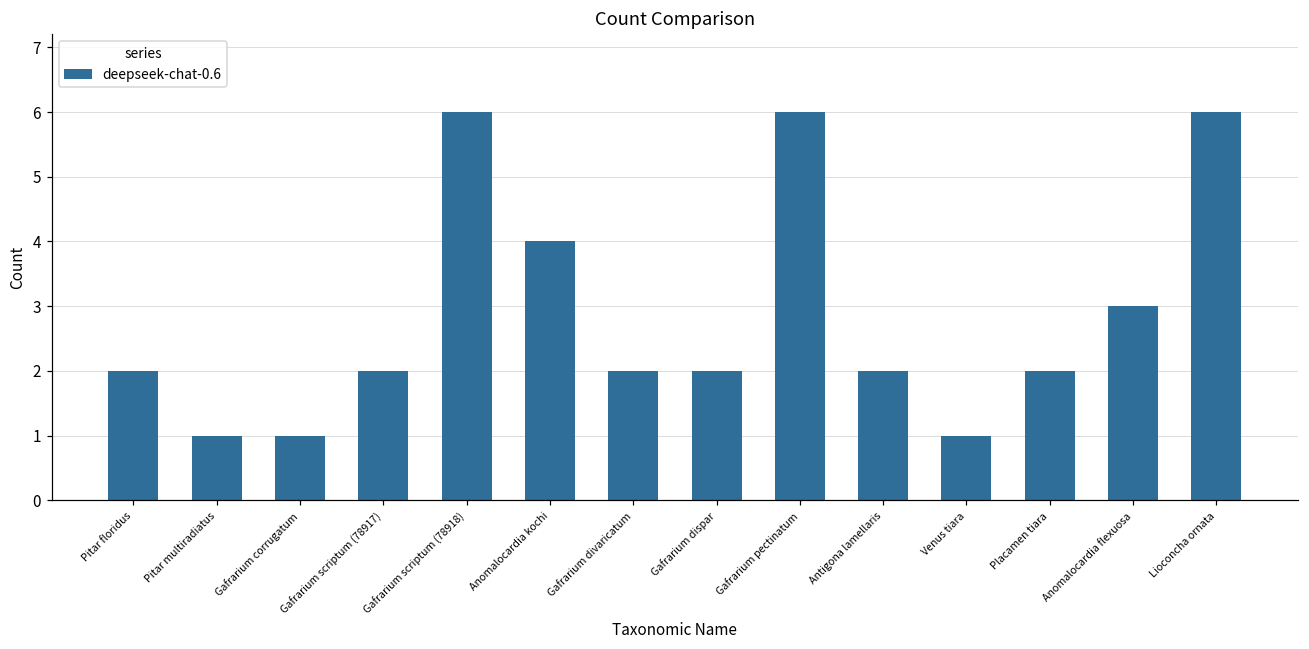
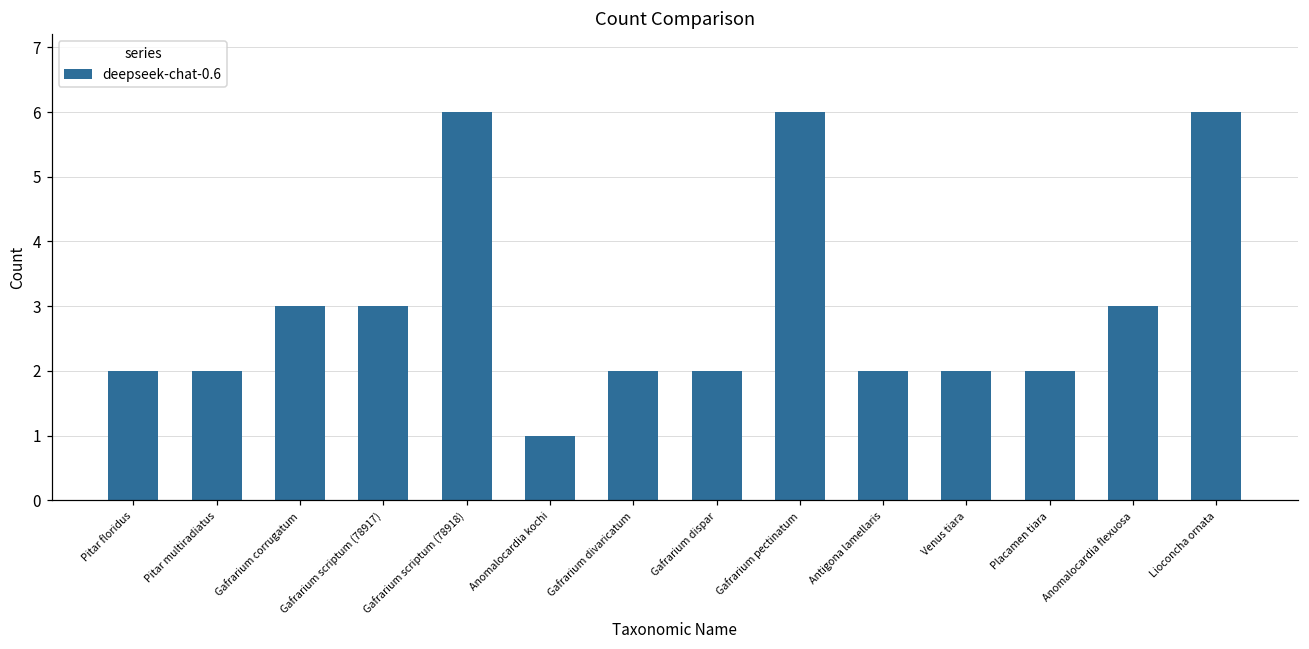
  {
    "Pitar floridus": 2,
-   "Pitar multiradiatus": 1,
-   "Gafrarium corrugatum": 1,
-   "Gafrarium scriptum (78917)": 2,
+   "Pitar multiradiatus": 2,
+   "Gafrarium corrugatum": 3,
+   "Gafrarium scriptum (78917)": 3,
    "Gafrarium scriptum (78918)": 6,
-   "Anomalocardia kochi": 4,
+   "Anomalocardia kochi": 1,
    "Gafrarium divaricatum": 2,
    "Gafrarium dispar": 2,
    "Gafrarium pectinatum": 6,
    "Antigona lamellaris": 2,
-   "Venus tiara": 1,
+   "Venus tiara": 2,
    "Placamen tiara": 2,
    "Anomalocardia flexuosa": 3,
    "Lioconcha ornata": 6
  }
